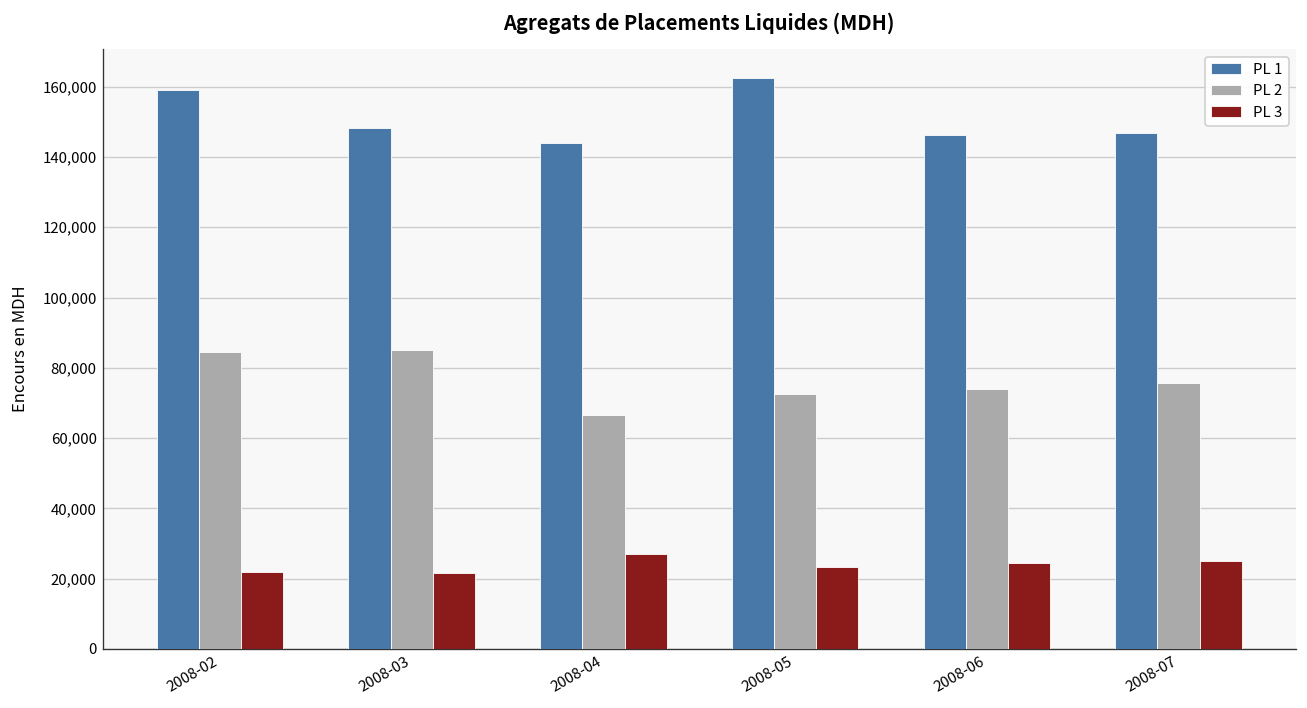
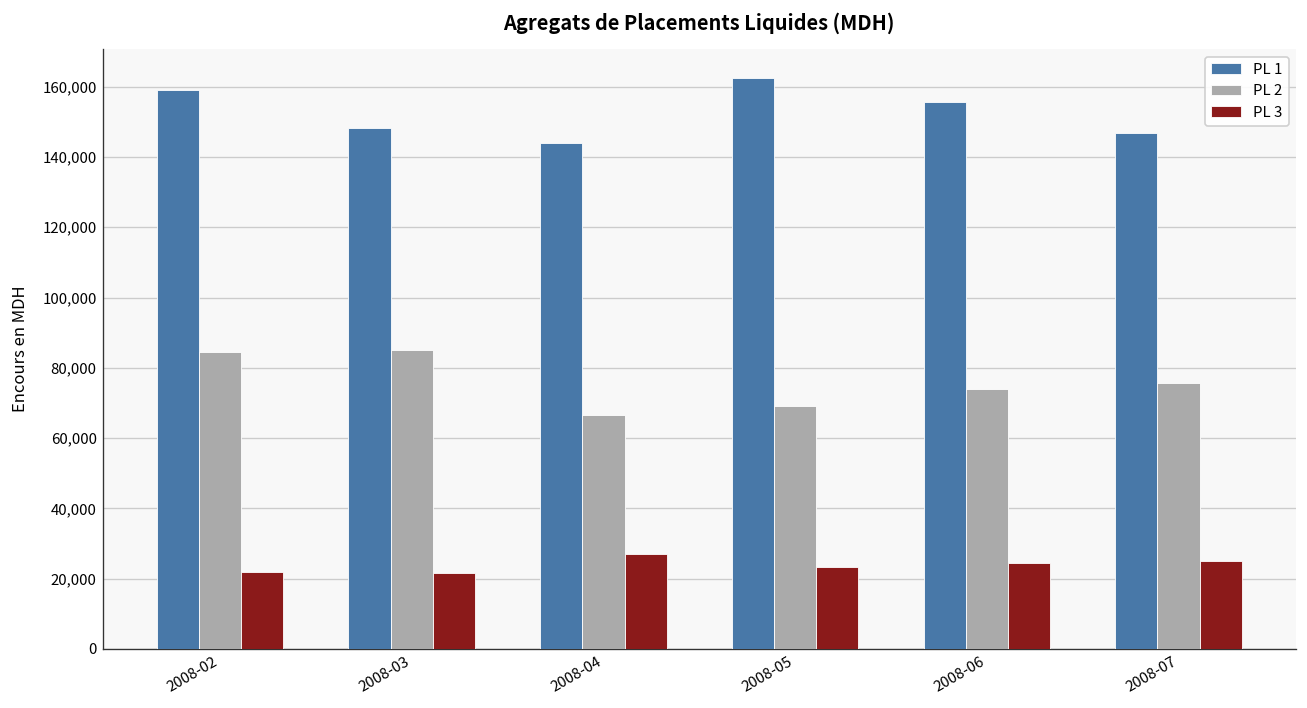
  {
    "PL 1": {
      "2008-02": "159,000",
      "2008-03": "148,000",
      "2008-04": "144,000",
      "2008-05": "162,000",
-     "2008-06": "146,000",
+     "2008-06": "156,000",
      "2008-07": "147,000"
    },
    "PL 2": {
      "2008-02": "84,000",
      "2008-03": "85,000",
      "2008-04": "67,000",
-     "2008-05": "72,000",
+     "2008-05": "69,000",
      "2008-06": "74,000",
      "2008-07": "76,000"
    },
    "PL 3": {
      "2008-02": "22,000",
      "2008-03": "22,000",
      "2008-04": "27,000",
      "2008-05": "23,000",
      "2008-06": "24,000",
      "2008-07": "25,000"
    }
  }
